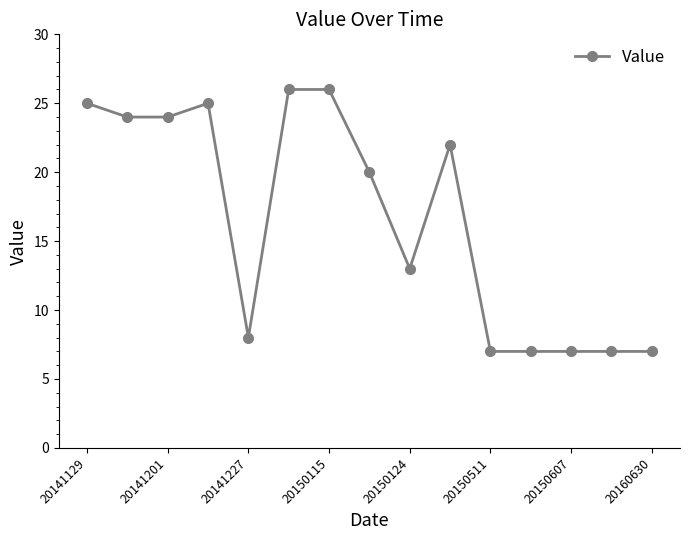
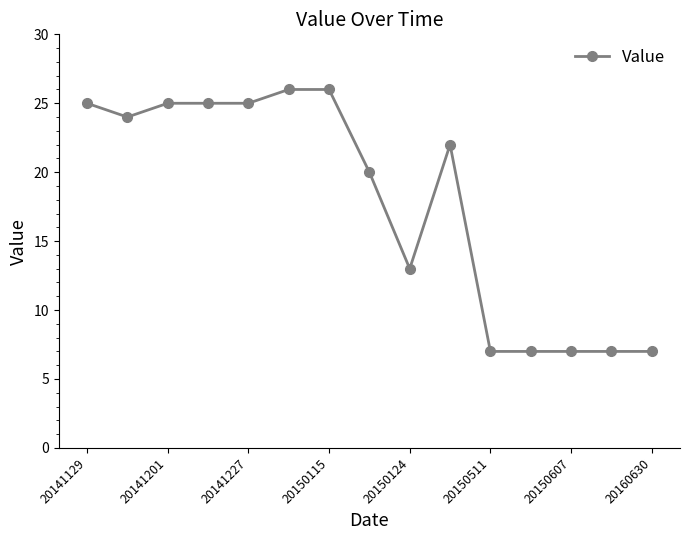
  {
    "20141129": 25,
-   "20141201": 24,
-   "20141227": 8,
+   "20141201": 25,
+   "20141227": 25,
    "20150115": 26,
    "20150124": 13,
    "20150511": 7,
    "20150607": 7,
    "20160630": 7
  }
